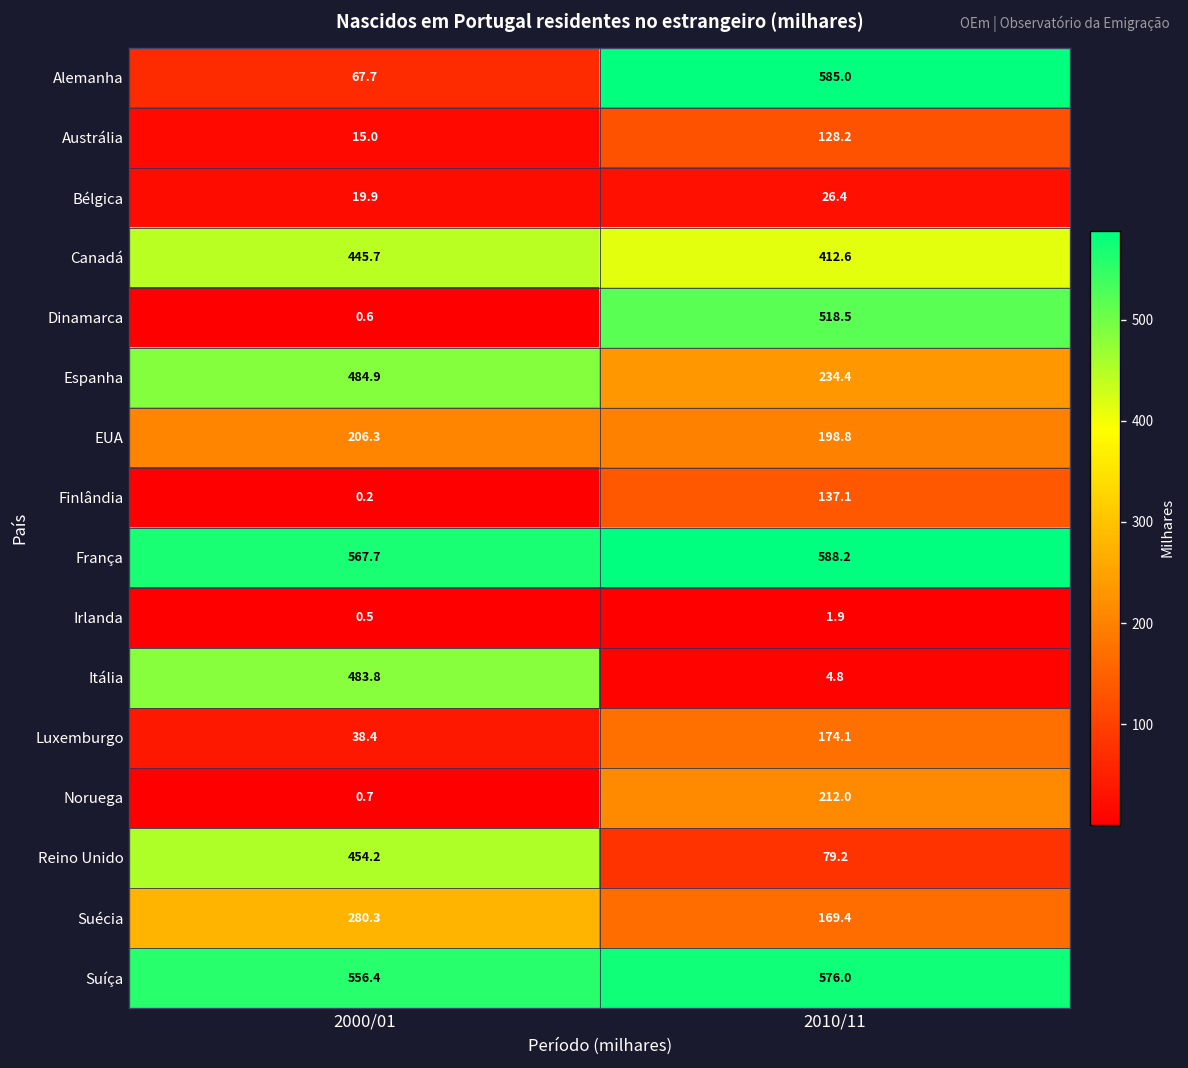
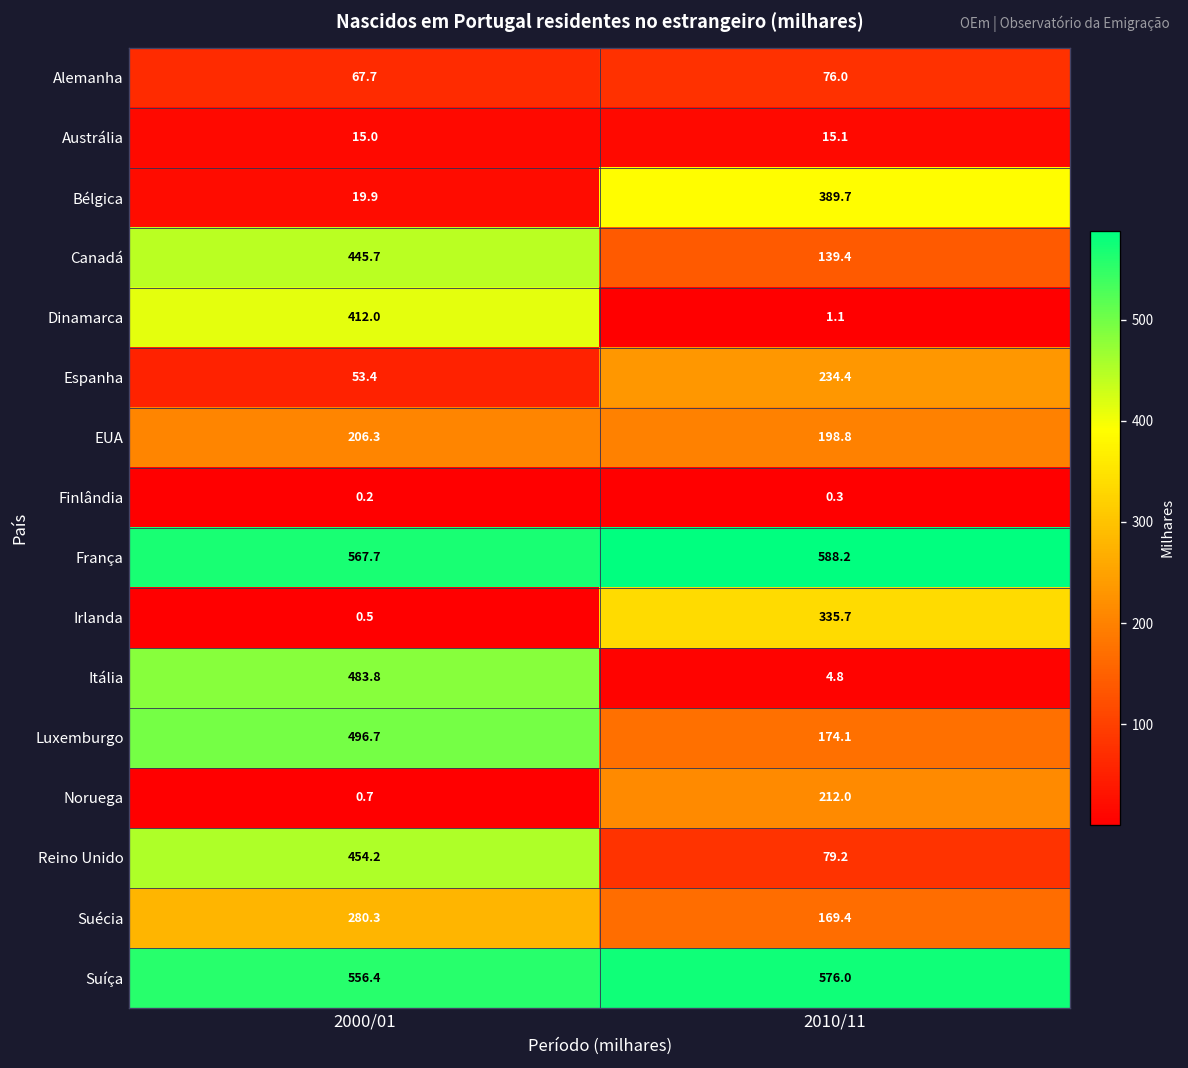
  {
    "Alemanha": {
      "2000/01": 67.7,
-     "2010/11": 585.0
+     "2010/11": 76.0
    },
    "Austrália": {
      "2000/01": 15.0,
-     "2010/11": 128.2
+     "2010/11": 15.1
    },
    "Bélgica": {
      "2000/01": 19.9,
-     "2010/11": 26.4
+     "2010/11": 389.7
    },
    "Canadá": {
      "2000/01": 445.7,
-     "2010/11": 412.6
+     "2010/11": 139.4
    },
    "Dinamarca": {
-     "2000/01": 0.6,
-     "2010/11": 518.5
+     "2000/01": 412.0,
+     "2010/11": 1.1
    },
    "Espanha": {
-     "2000/01": 484.9,
+     "2000/01": 53.4,
      "2010/11": 234.4
    },
    "EUA": {
      "2000/01": 206.3,
      "2010/11": 198.8
    },
    "Finlândia": {
      "2000/01": 0.2,
-     "2010/11": 137.1
+     "2010/11": 0.3
    },
    "França": {
      "2000/01": 567.7,
      "2010/11": 588.2
    },
    "Irlanda": {
      "2000/01": 0.5,
-     "2010/11": 1.9
+     "2010/11": 335.7
    },
    "Itália": {
      "2000/01": 483.8,
      "2010/11": 4.8
    },
    "Luxemburgo": {
-     "2000/01": 38.4,
+     "2000/01": 496.7,
      "2010/11": 174.1
    },
    "Noruega": {
      "2000/01": 0.7,
      "2010/11": 212.0
    },
    "Reino Unido": {
      "2000/01": 454.2,
      "2010/11": 79.2
    },
    "Suécia": {
      "2000/01": 280.3,
      "2010/11": 169.4
    },
    "Suíça": {
      "2000/01": 556.4,
      "2010/11": 576.0
    }
  }
